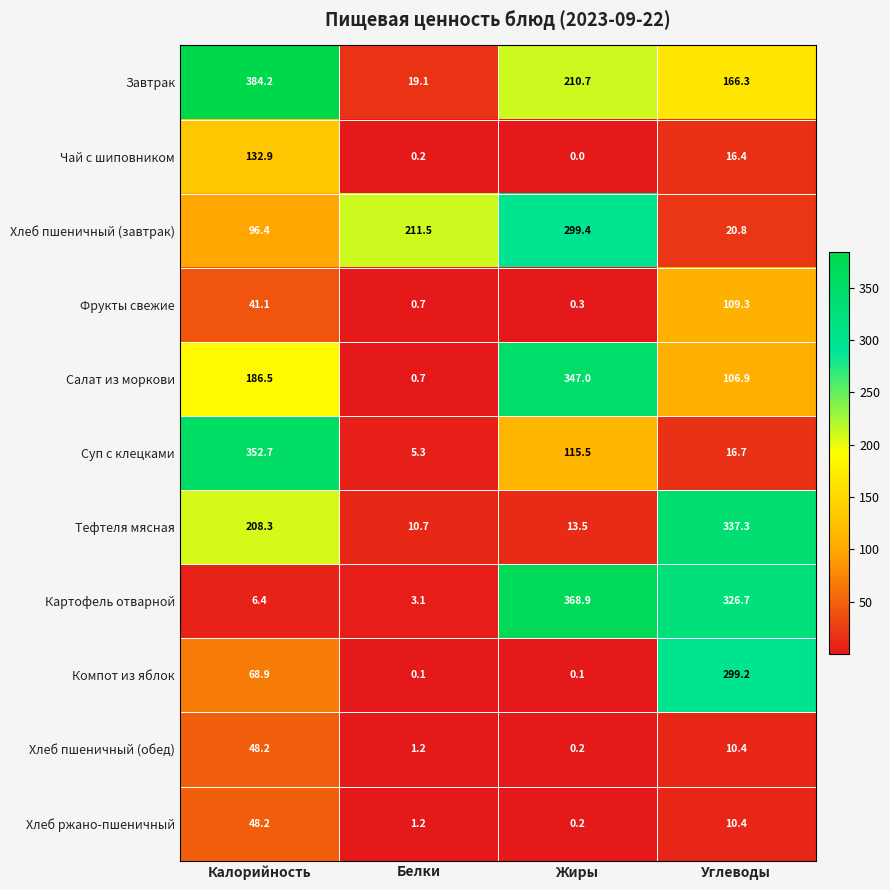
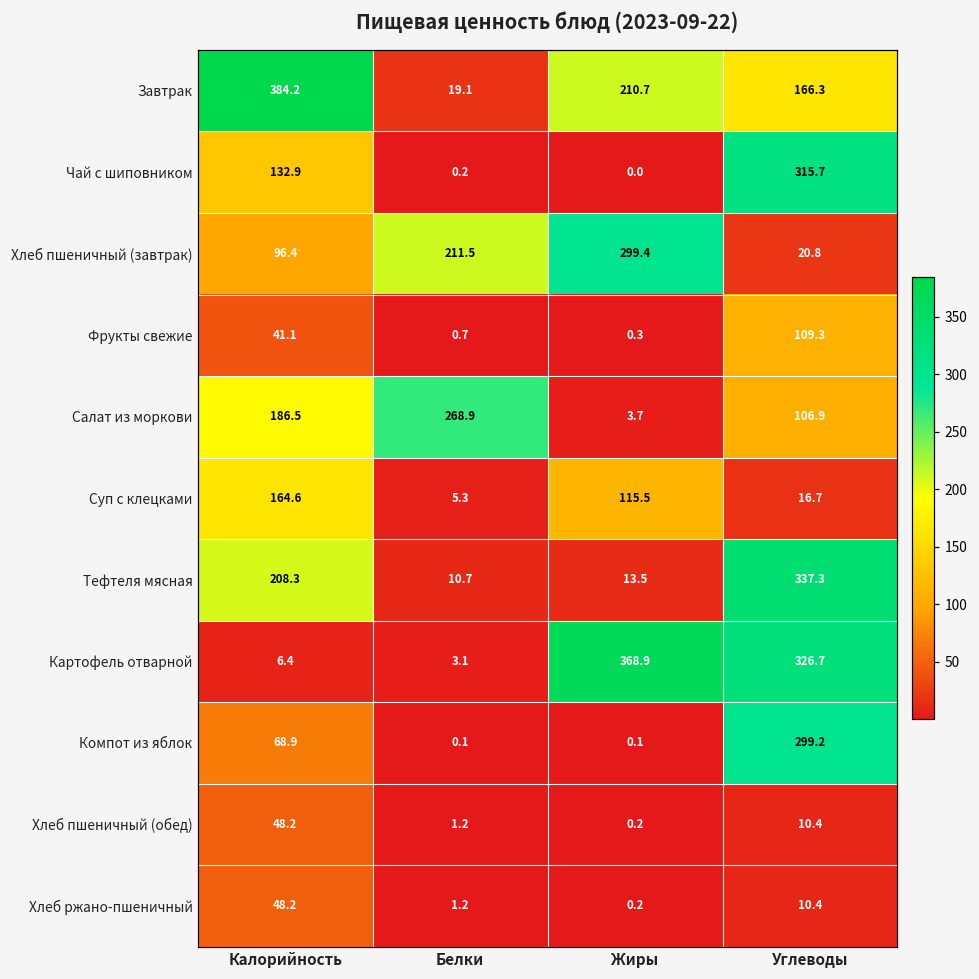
  {
    "Завтрак": {
      "Калорийность": 384.2,
      "Белки": 19.1,
      "Жиры": 210.7,
      "Углеводы": 166.3
    },
    "Чай с шиповником": {
      "Калорийность": 132.9,
      "Белки": 0.2,
      "Жиры": 0.0,
-     "Углеводы": 16.4
+     "Углеводы": 315.7
    },
    "Хлеб пшеничный (завтрак)": {
      "Калорийность": 96.4,
      "Белки": 211.5,
      "Жиры": 299.4,
      "Углеводы": 20.8
    },
    "Фрукты свежие": {
      "Калорийность": 41.1,
      "Белки": 0.7,
      "Жиры": 0.3,
      "Углеводы": 109.3
    },
    "Салат из моркови": {
      "Калорийность": 186.5,
-     "Белки": 0.7,
-     "Жиры": 347.0,
+     "Белки": 268.9,
+     "Жиры": 3.7,
      "Углеводы": 106.9
    },
    "Суп с клецками": {
-     "Калорийность": 352.7,
+     "Калорийность": 164.6,
      "Белки": 5.3,
      "Жиры": 115.5,
      "Углеводы": 16.7
    },
    "Тефтеля мясная": {
      "Калорийность": 208.3,
      "Белки": 10.7,
      "Жиры": 13.5,
      "Углеводы": 337.3
    },
    "Картофель отварной": {
      "Калорийность": 6.4,
      "Белки": 3.1,
      "Жиры": 368.9,
      "Углеводы": 326.7
    },
    "Компот из яблок": {
      "Калорийность": 68.9,
      "Белки": 0.1,
      "Жиры": 0.1,
      "Углеводы": 299.2
    },
    "Хлеб пшеничный (обед)": {
      "Калорийность": 48.2,
      "Белки": 1.2,
      "Жиры": 0.2,
      "Углеводы": 10.4
    },
    "Хлеб ржано-пшеничный": {
      "Калорийность": 48.2,
      "Белки": 1.2,
      "Жиры": 0.2,
      "Углеводы": 10.4
    }
  }
